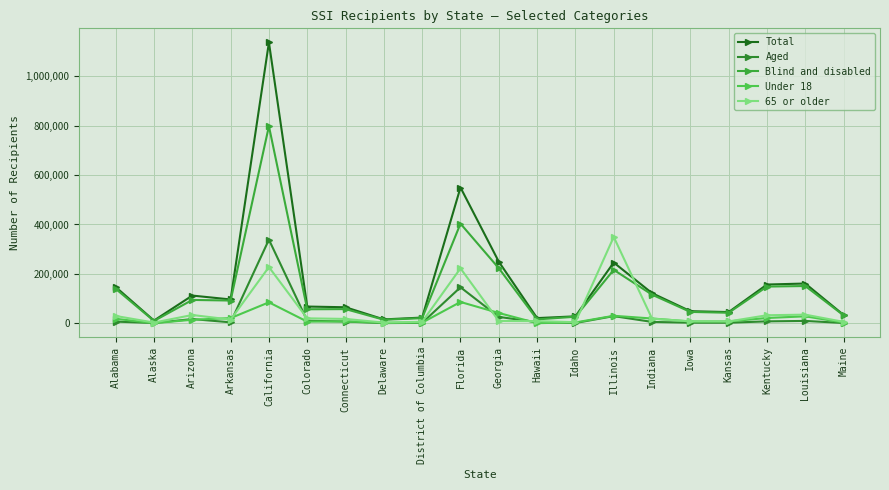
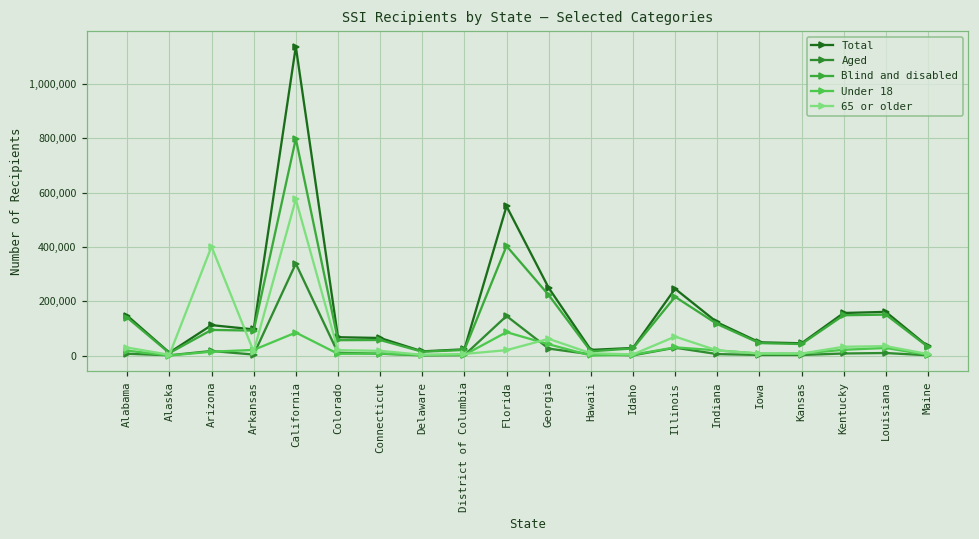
  {
    "65 or older": {
      "Alabama": "30,000",
-     "Arizona": "30,000",
-     "California": "230,000",
-     "Florida": "220,000",
-     "Georgia": "10,000",
-     "Illinois": "350,000",
+     "Arizona": "400,000",
+     "California": "570,000",
+     "Florida": "20,000",
+     "Georgia": "60,000",
+     "Illinois": "70,000",
      "Kentucky": "30,000"
    }
  }
